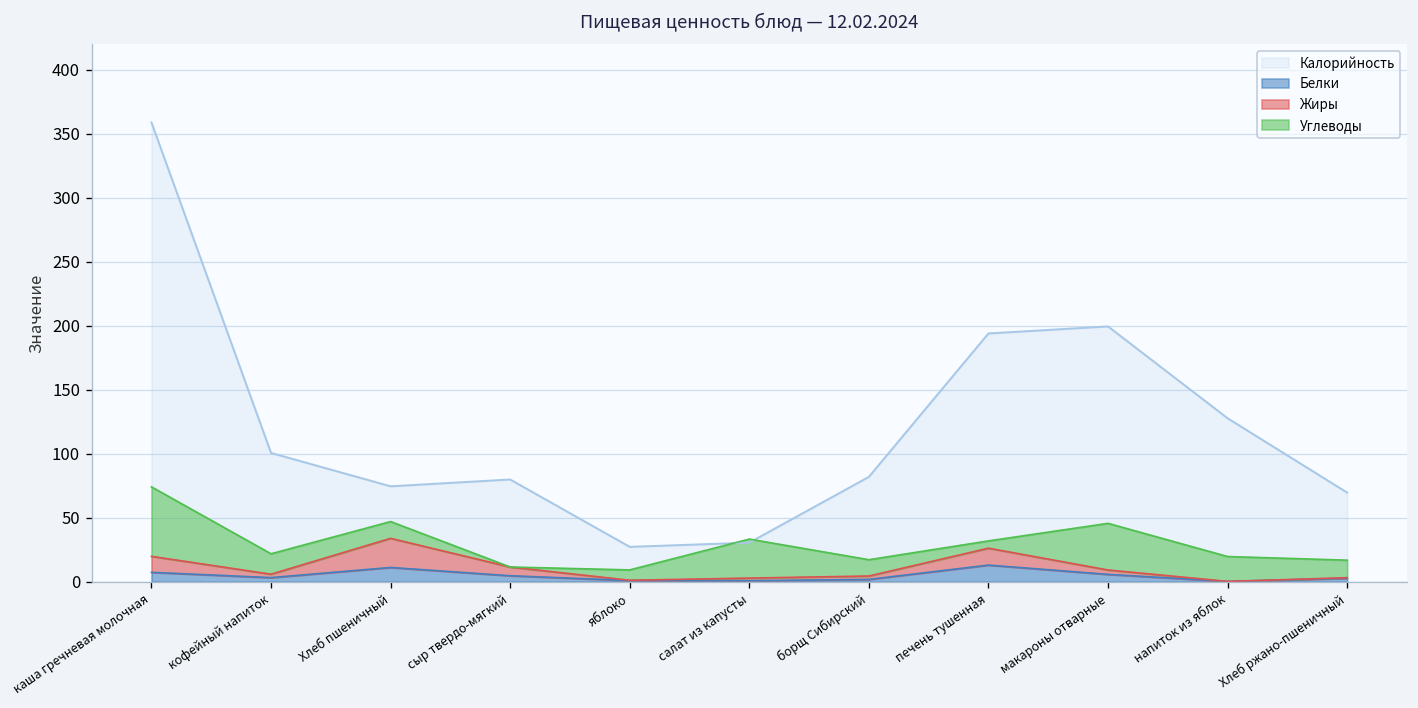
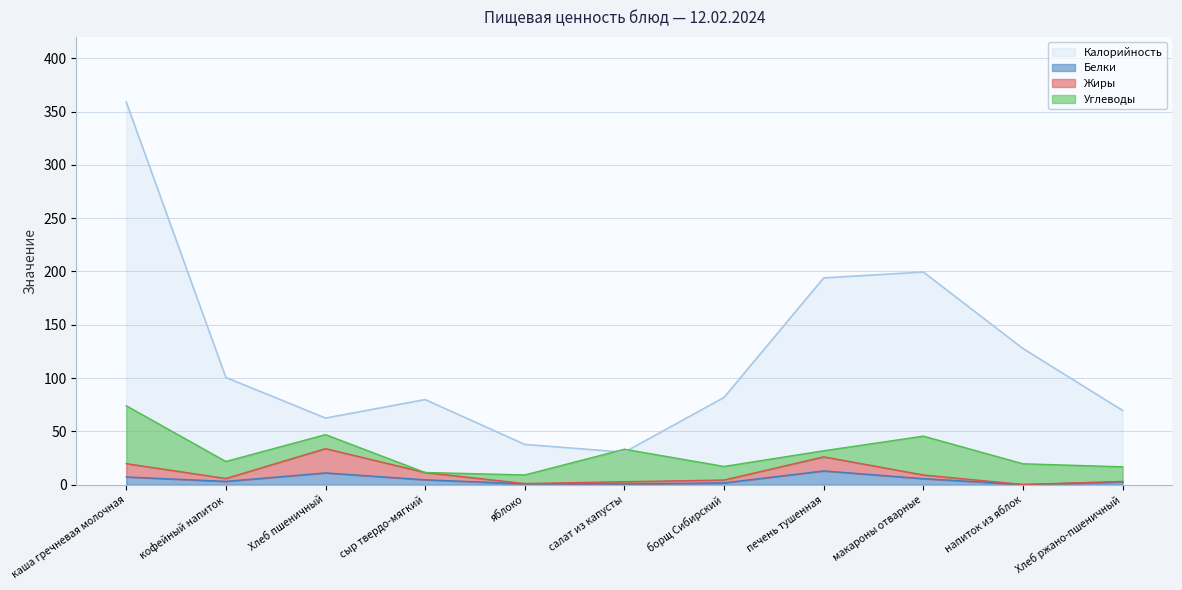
  {
    "Калорийность": {
      "каша гречневая молочная": 359,
      "кофейный напиток": 101,
-     "Хлеб пшеничный": 75,
+     "Хлеб пшеничный": 63,
      "сыр твердо-мягкий": 80,
-     "яблоко": 27,
+     "яблоко": 38,
      "салат из капусты": 30,
      "борщ Сибирский": 82,
      "печень тушенная": 194,
      "макароны отварные": 199,
      "напиток из яблок": 128,
      "Хлеб ржано-пшеничный": 70
    },
    "Белки": {
      "каша гречневая молочная": 7,
      "кофейный напиток": 3,
      "Хлеб пшеничный": 11,
      "сыр твердо-мягкий": 5,
      "борщ Сибирский": 2,
      "печень тушенная": 13,
      "макароны отварные": 6
    },
    "Жиры": {
      "каша гречневая молочная": 13,
      "кофейный напиток": 3,
      "Хлеб пшеничный": 23,
      "борщ Сибирский": 3,
      "печень тушенная": 13,
      "макароны отварные": 3
    },
    "Углеводы": {
      "каша гречневая молочная": 54,
      "кофейный напиток": 16,
      "Хлеб пшеничный": 13,
      "яблоко": 8,
      "салат из капусты": 30,
      "борщ Сибирский": 13,
      "печень тушенная": 6,
      "макароны отварные": 36,
      "напиток из яблок": 19,
      "Хлеб ржано-пшеничный": 14
    }
  }
